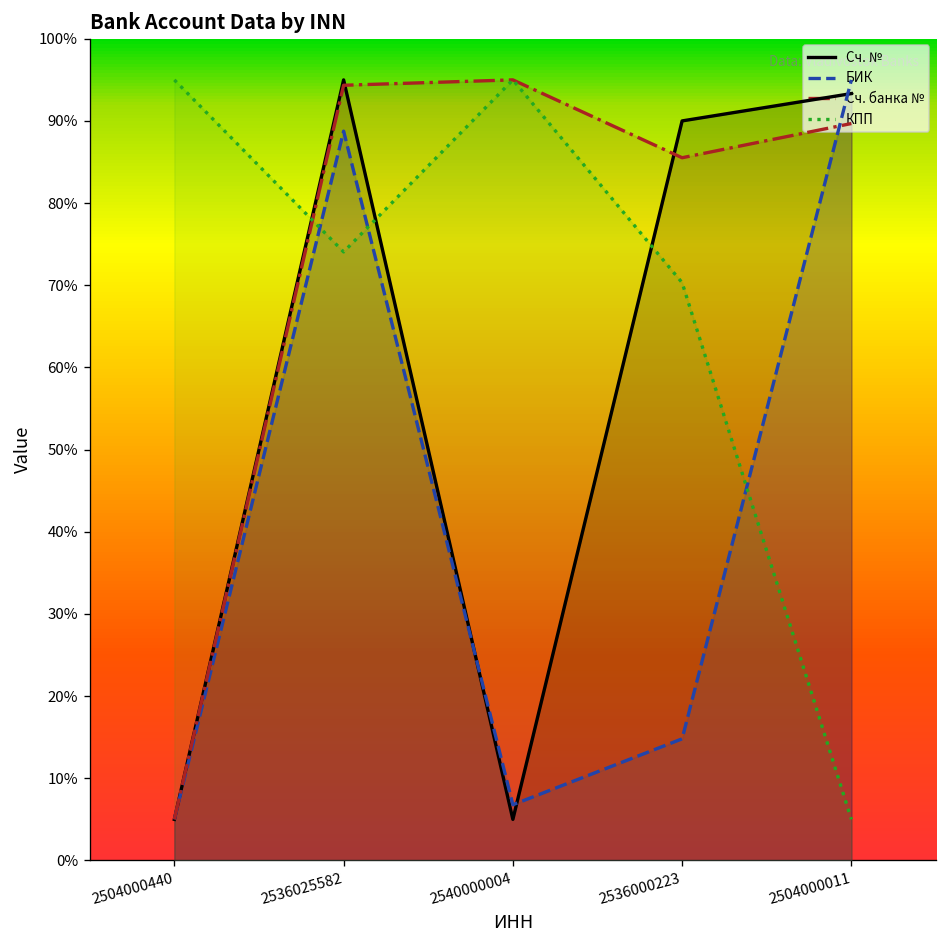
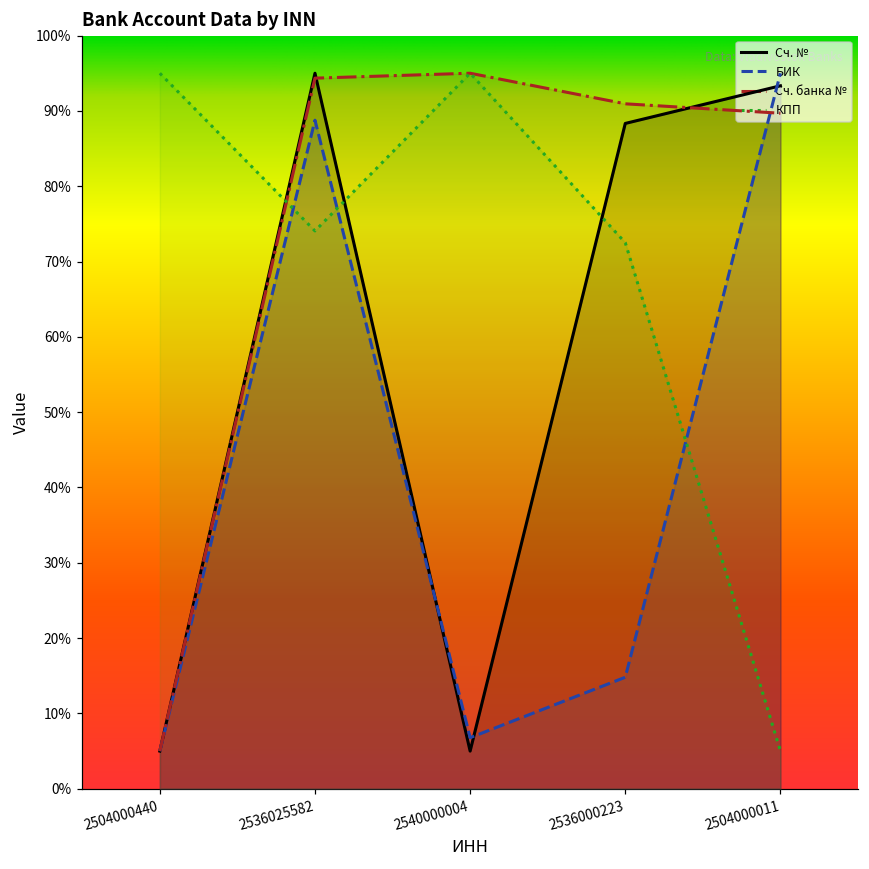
  {
    "Сч. №": {
      "2536025582": "95%",
      "2540000004": "5%",
-     "2536000223": "90%"
+     "2536000223": "88%"
    },
    "БИК": {
      "2536025582": "89%",
      "2540000004": "7%",
      "2536000223": "15%"
    },
    "Сч. банка №": {
      "2536025582": "94%",
-     "2536000223": "86%"
+     "2536000223": "91%"
    },
    "КПП": {
      "2504000440": "95%",
      "2536025582": "74%",
-     "2536000223": "70%",
+     "2536000223": "73%",
      "2504000011": "5%"
    }
  }
